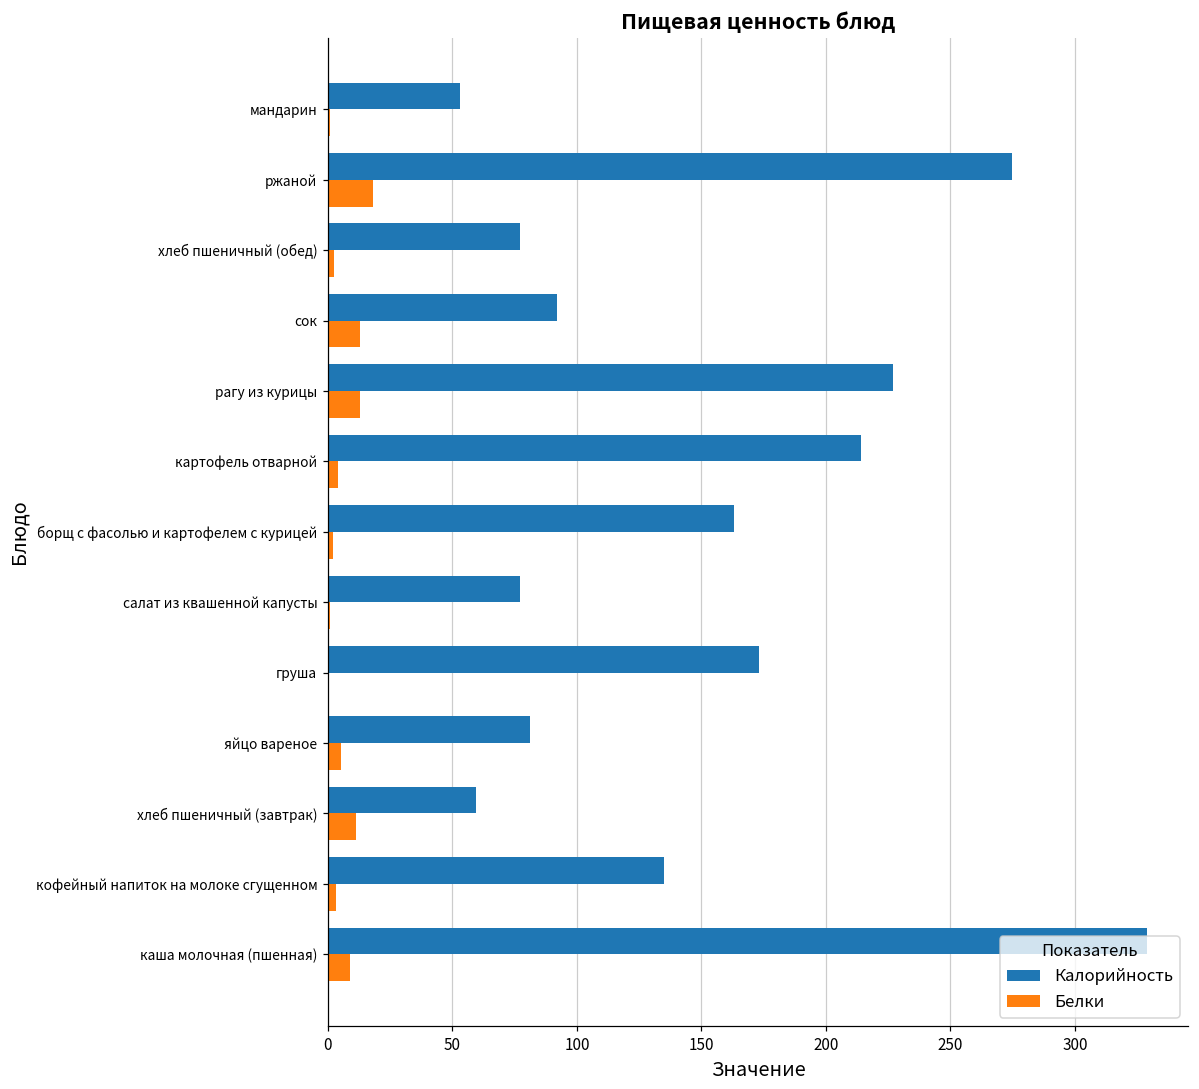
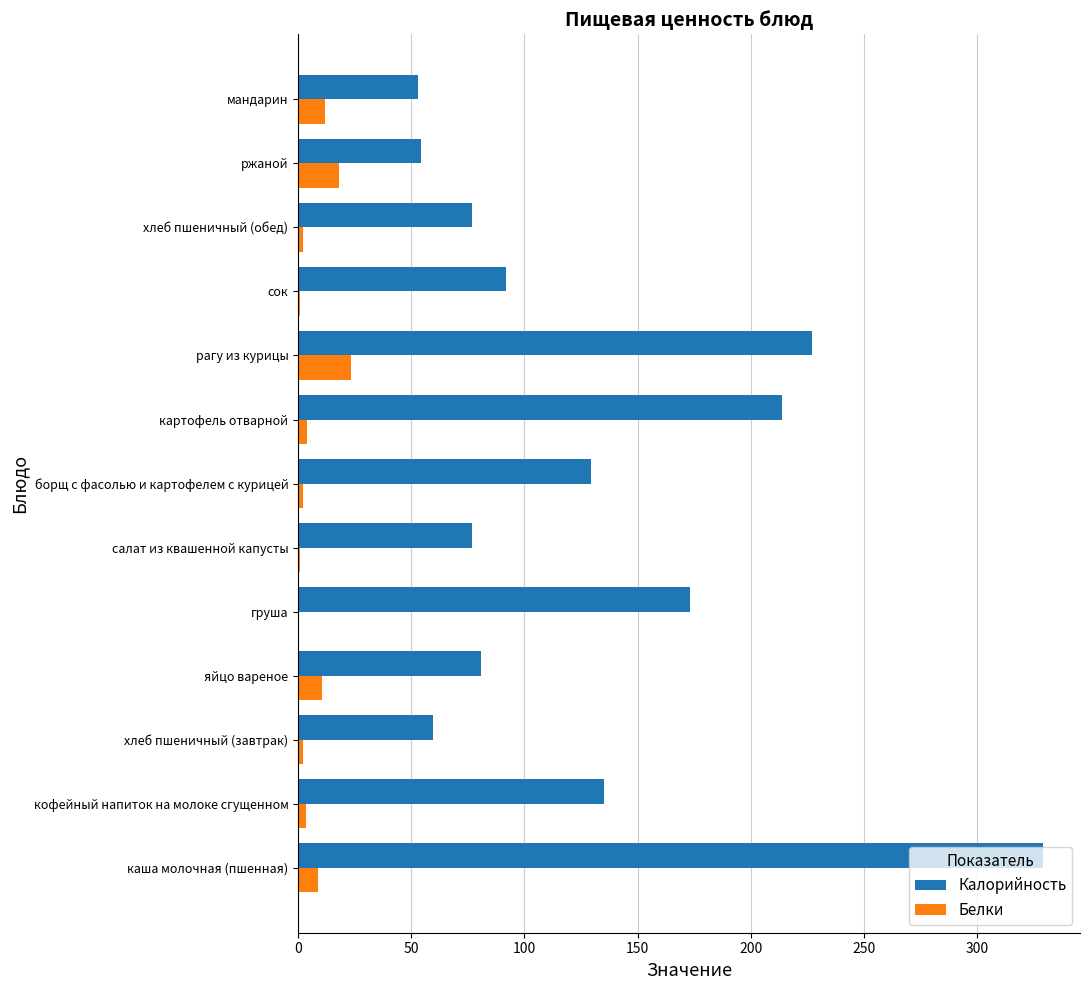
  {
    "Калорийность": {
      "мандарин": 53,
-     "ржаной": 275,
+     "ржаной": 54,
      "хлеб пшеничный (обед)": 77,
      "сок": 92,
      "рагу из курицы": 227,
      "картофель отварной": 214,
-     "борщ с фасолью и картофелем с курицей": 163,
+     "борщ с фасолью и картофелем с курицей": 129,
      "салат из квашенной капусты": 77,
      "груша": 173,
      "яйцо вареное": 81,
      "хлеб пшеничный (завтрак)": 60,
      "кофейный напиток на молоке сгущенном": 135
    },
    "Белки": {
-     "мандарин": 1,
+     "мандарин": 12,
      "ржаной": 18,
      "хлеб пшеничный (обед)": 2,
-     "сок": 13,
-     "рагу из курицы": 13,
+     "сок": 1,
+     "рагу из курицы": 23,
      "картофель отварной": 4,
      "борщ с фасолью и картофелем с курицей": 2,
-     "яйцо вареное": 5,
-     "хлеб пшеничный (завтрак)": 11,
+     "яйцо вареное": 11,
+     "хлеб пшеничный (завтрак)": 2,
      "кофейный напиток на молоке сгущенном": 3,
      "каша молочная (пшенная)": 9
    }
  }
